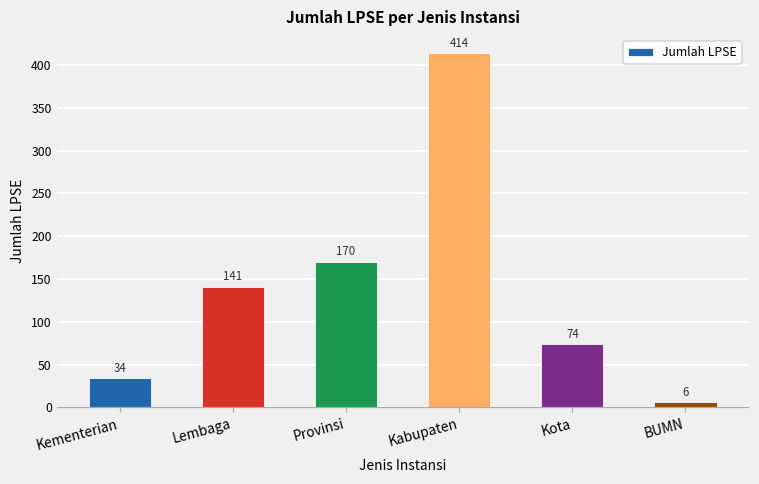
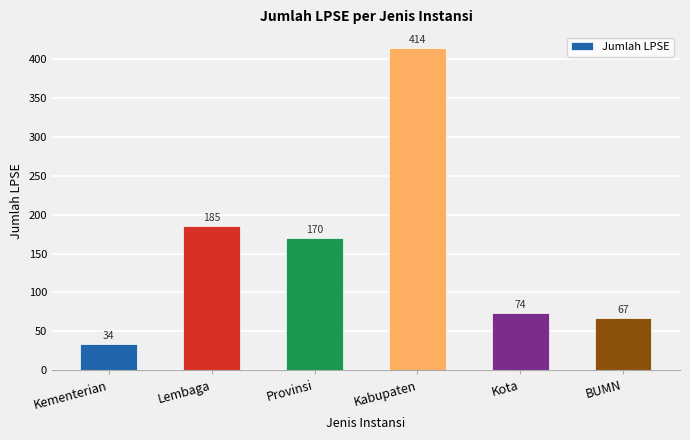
  {
    "Kementerian": 34,
-   "Lembaga": 141,
+   "Lembaga": 185,
    "Provinsi": 170,
    "Kabupaten": 414,
    "Kota": 74,
-   "BUMN": 6
+   "BUMN": 67
  }
